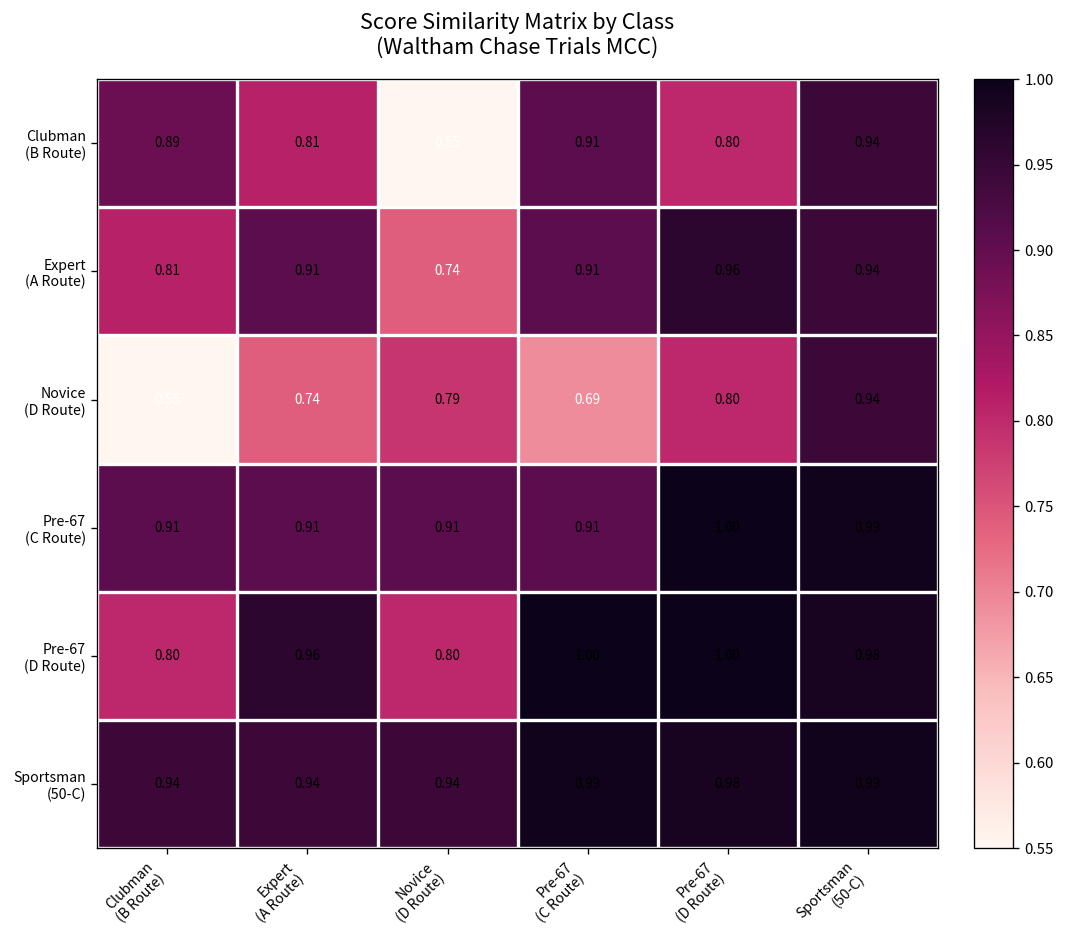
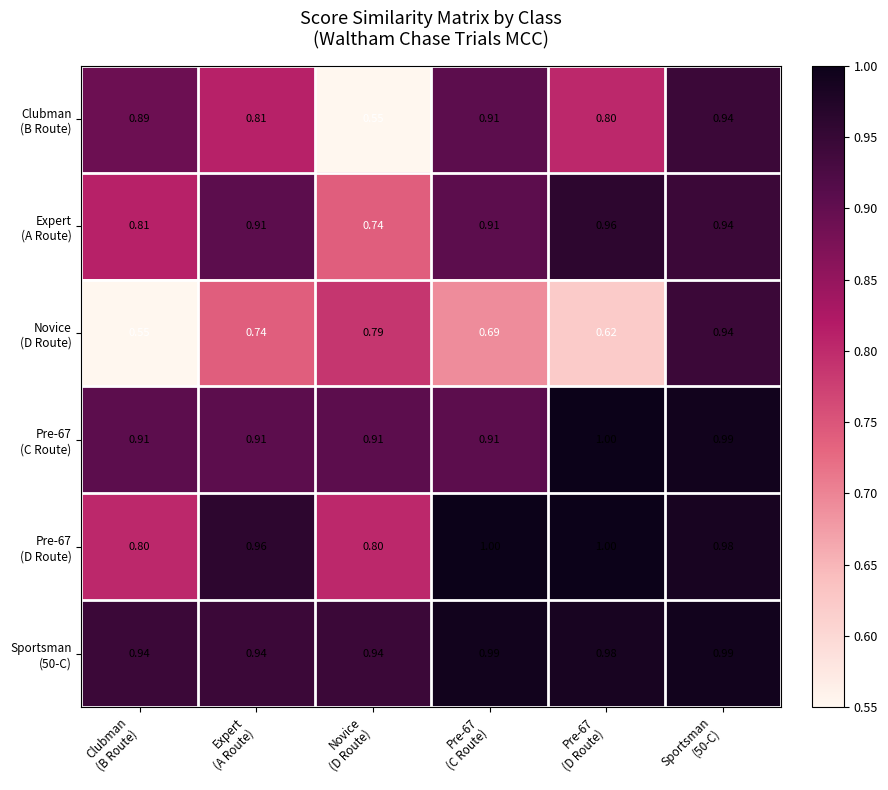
  {
    "Clubman (B Route)": {
      "Clubman (B Route)": 0.89,
      "Expert (A Route)": 0.81,
      "Pre-67 (C Route)": 0.91,
      "Pre-67 (D Route)": 0.80,
      "Sportsman (50-C)": 0.94
    },
    "Expert (A Route)": {
      "Clubman (B Route)": 0.81,
      "Expert (A Route)": 0.91,
      "Novice (D Route)": 0.74,
      "Pre-67 (C Route)": 0.91,
      "Sportsman (50-C)": 0.94
    },
    "Novice (D Route)": {
      "Expert (A Route)": 0.74,
      "Novice (D Route)": 0.79,
      "Pre-67 (C Route)": 0.69,
-     "Pre-67 (D Route)": 0.80,
+     "Pre-67 (D Route)": 0.62,
      "Sportsman (50-C)": 0.94
    },
    "Pre-67 (C Route)": {
      "Clubman (B Route)": 0.91,
      "Expert (A Route)": 0.91,
      "Novice (D Route)": 0.91,
      "Pre-67 (C Route)": 0.91
    },
    "Pre-67 (D Route)": {
      "Clubman (B Route)": 0.80,
      "Novice (D Route)": 0.80
    },
    "Sportsman (50-C)": {
      "Clubman (B Route)": 0.94,
      "Expert (A Route)": 0.94,
      "Novice (D Route)": 0.94
    }
  }
